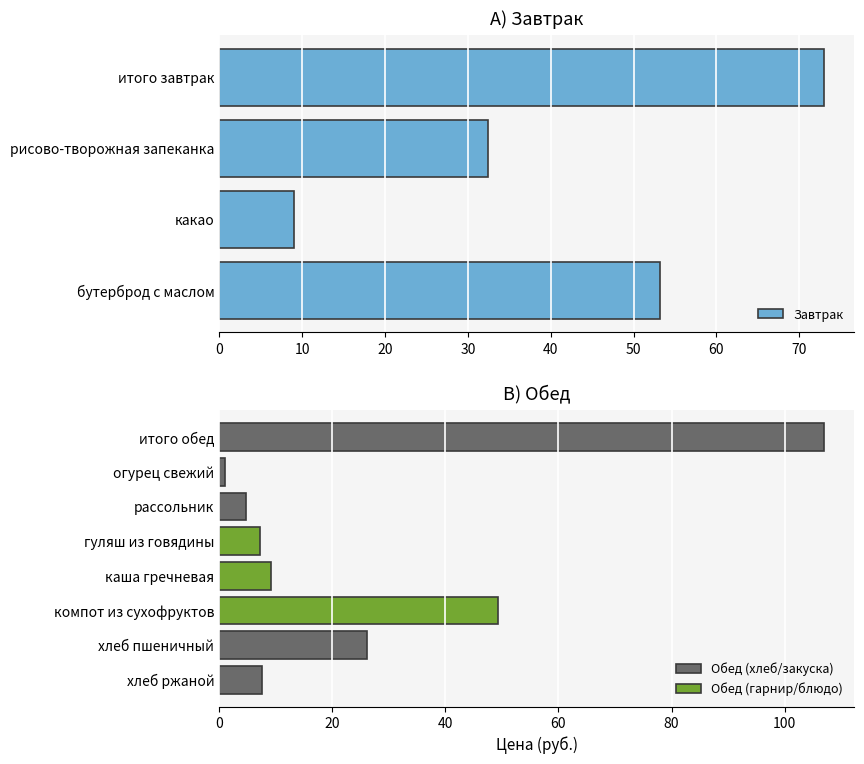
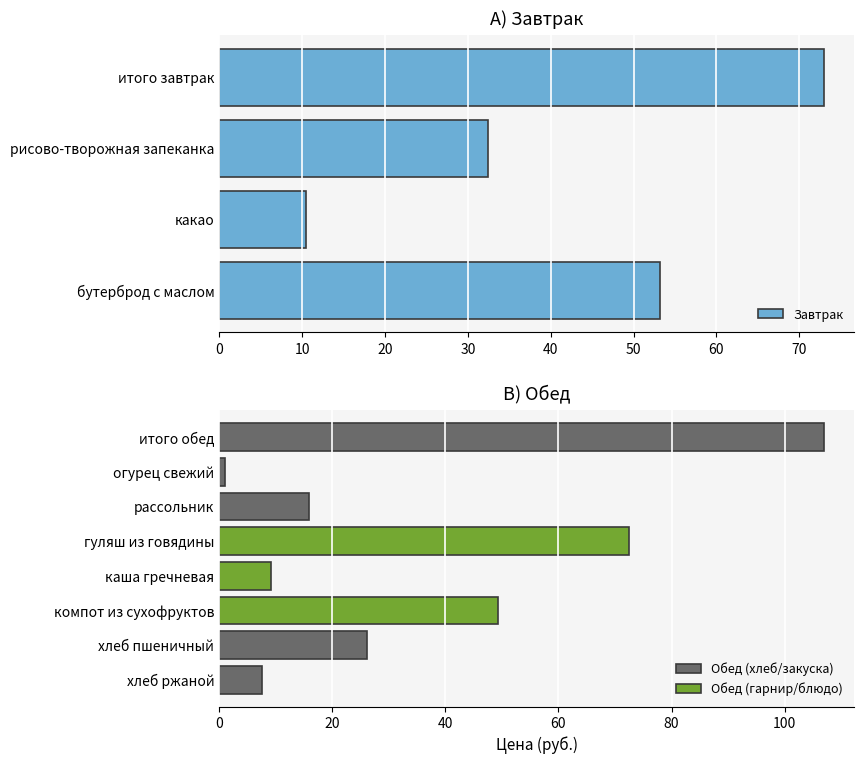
  {
    "A) Завтрак": {
      "итого завтрак": 73,
      "рисово-творожная запеканка": 32,
-     "какао": 9,
+     "какао": 10,
      "бутерброд с маслом": 53
    },
    "B) Обед": {
      "итого обед": 107,
      "огурец свежий": 1,
-     "рассольник": 5,
-     "гуляш из говядины": 7,
+     "рассольник": 16,
+     "гуляш из говядины": 72,
      "каша гречневая": 9,
      "компот из сухофруктов": 49,
      "хлеб пшеничный": 26,
      "хлеб ржаной": 8
    }
  }
